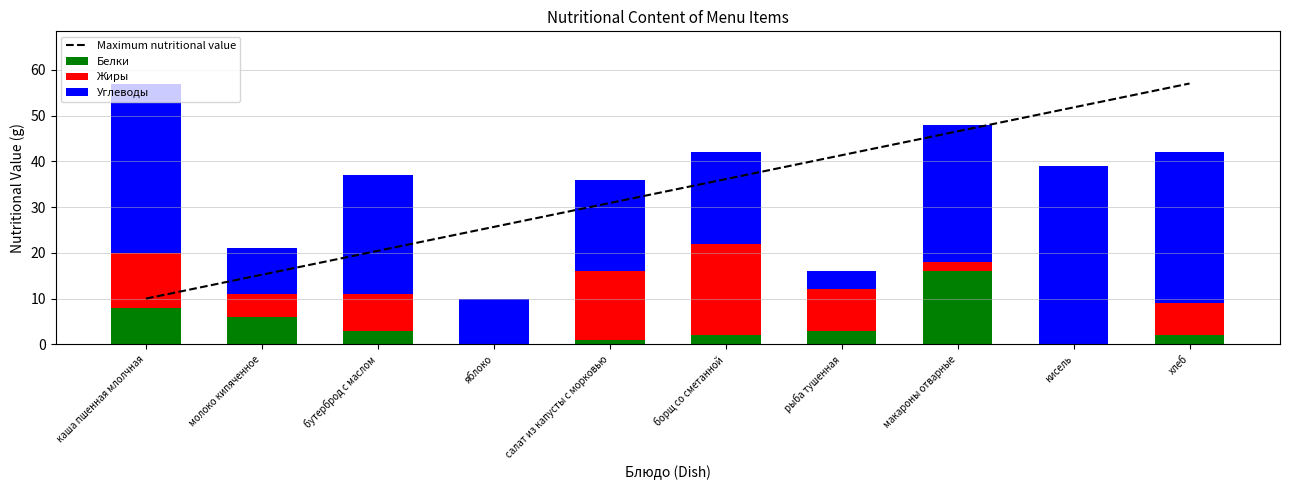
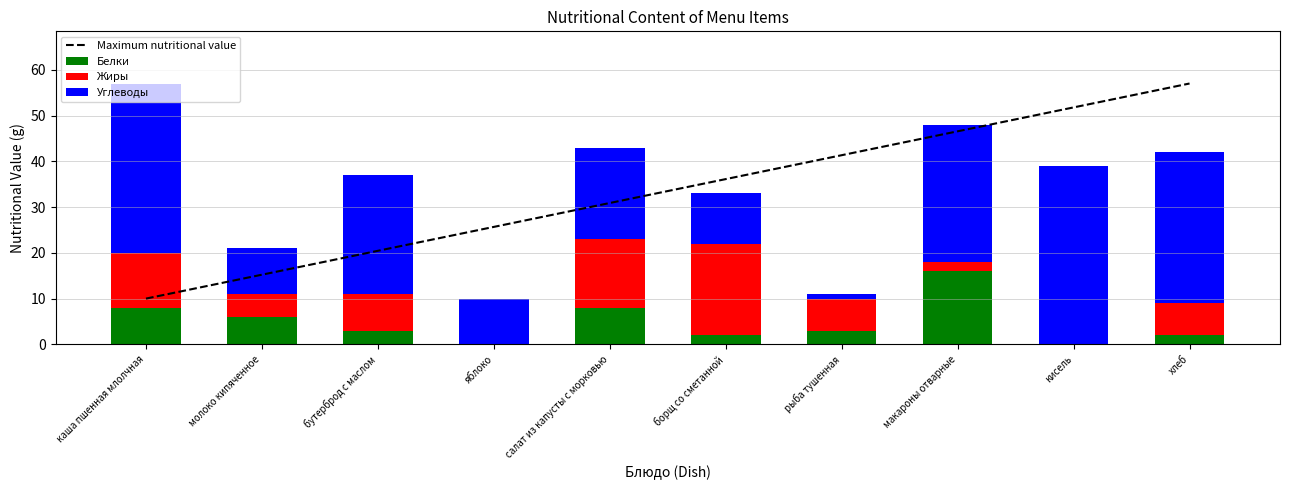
  {
    "Maximum nutritional value": {
      "каша пшенная млолчная": 10,
      "молоко кипяченное": 15,
      "бутерброд с маслом": 20,
      "яблоко": 26,
      "салат из капусты с морковью": 31,
      "борщ со сметанной": 36,
      "рыба тушенная": 41,
      "макароны отварные": 47,
      "кисель": 52,
      "хлеб": 57
    },
    "Белки": {
      "каша пшенная млолчная": 8,
      "молоко кипяченное": 6,
      "бутерброд с маслом": 3,
      "яблоко": 0,
-     "салат из капусты с морковью": 1,
+     "салат из капусты с морковью": 8,
      "борщ со сметанной": 2,
      "рыба тушенная": 3,
      "макароны отварные": 16,
      "кисель": 0,
      "хлеб": 2
    },
    "Жиры": {
      "каша пшенная млолчная": 12,
      "молоко кипяченное": 5,
      "бутерброд с маслом": 8,
      "яблоко": 0,
      "салат из капусты с морковью": 15,
      "борщ со сметанной": 20,
-     "рыба тушенная": 9,
+     "рыба тушенная": 7,
      "макароны отварные": 2,
      "кисель": 0,
      "хлеб": 7
    },
    "Углеводы": {
      "молоко кипяченное": 10,
      "бутерброд с маслом": 26,
      "яблоко": 10,
      "салат из капусты с морковью": 20,
-     "борщ со сметанной": 20,
-     "рыба тушенная": 4,
+     "борщ со сметанной": 11,
+     "рыба тушенная": 1,
      "макароны отварные": 30,
      "кисель": 39,
      "хлеб": 33
    }
  }
